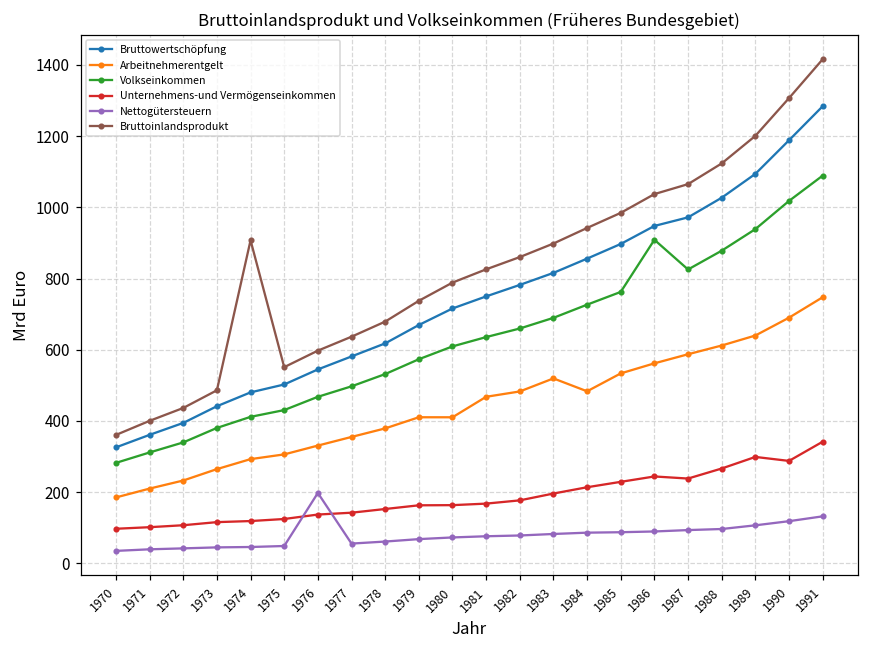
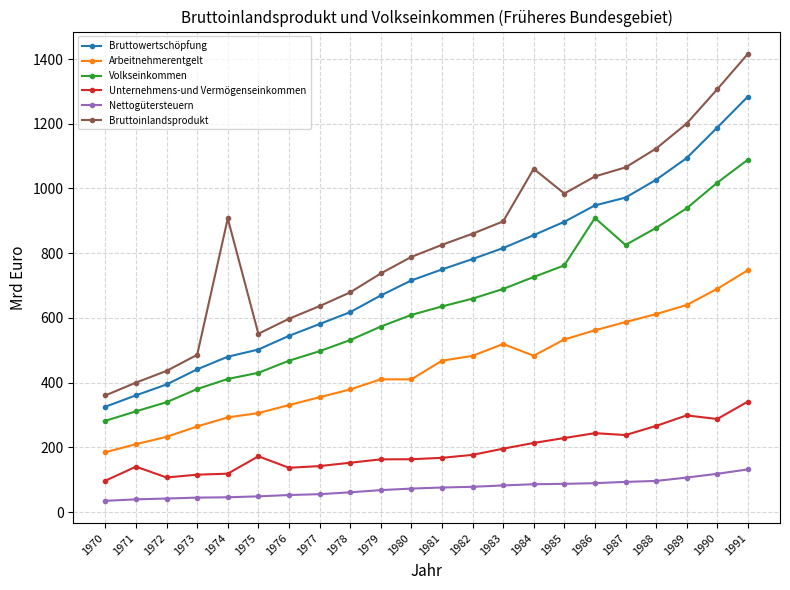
  {
    "Bruttowertschöpfung": {
      "1970": 330,
      "1971": 360,
      "1972": 390,
      "1973": 440,
      "1974": 480,
      "1975": 500,
      "1976": 540,
      "1977": 580,
      "1978": 620,
      "1979": 670,
      "1980": 720,
      "1981": 750,
      "1982": 780,
      "1983": 820,
      "1984": 860,
      "1985": 900,
      "1986": 950,
      "1987": 970,
      "1988": 1030,
      "1989": 1090,
      "1990": 1190,
      "1991": 1280
    },
    "Arbeitnehmerentgelt": {
      "1970": 190,
      "1971": 210,
      "1972": 230,
      "1973": 260,
      "1974": 290,
      "1975": 310,
      "1976": 330,
      "1977": 350,
      "1978": 380,
      "1979": 410,
      "1980": 410,
      "1981": 470,
      "1982": 480,
      "1983": 520,
      "1984": 480,
      "1985": 530,
      "1986": 560,
      "1987": 590,
      "1988": 610,
      "1989": 640,
      "1990": 690,
      "1991": 750
    },
    "Volkseinkommen": {
      "1970": 280,
      "1971": 310,
      "1972": 340,
      "1973": 380,
      "1974": 410,
      "1975": 430,
      "1976": 470,
      "1977": 500,
      "1978": 530,
      "1979": 570,
      "1980": 610,
      "1981": 640,
      "1982": 660,
      "1983": 690,
      "1984": 730,
      "1985": 760,
      "1986": 910,
      "1987": 830,
      "1988": 880,
      "1989": 940,
      "1990": 1020,
      "1991": 1090
    },
    "Unternehmens-und Vermögenseinkommen": {
      "1970": 100,
-     "1971": 100,
+     "1971": 140,
      "1972": 110,
      "1973": 120,
      "1974": 120,
-     "1975": 120,
+     "1975": 170,
      "1976": 140,
      "1977": 140,
      "1978": 150,
      "1979": 160,
      "1980": 160,
      "1981": 170,
      "1982": 180,
      "1983": 200,
      "1984": 210,
      "1985": 230,
      "1986": 240,
      "1987": 240,
      "1988": 270,
      "1989": 300,
      "1990": 290,
      "1991": 340
    },
    "Nettogütersteuern": {
      "1970": 30,
      "1971": 40,
      "1972": 40,
      "1973": 40,
      "1974": 50,
      "1975": 50,
-     "1976": 200,
+     "1976": 50,
      "1977": 60,
      "1978": 60,
      "1979": 70,
      "1980": 70,
      "1981": 80,
      "1982": 80,
      "1983": 80,
      "1984": 90,
      "1985": 90,
      "1986": 90,
      "1987": 90,
      "1988": 100,
      "1989": 110,
      "1990": 120,
      "1991": 130
    },
    "Bruttoinlandsprodukt": {
      "1970": 360,
      "1971": 400,
      "1972": 440,
      "1973": 490,
      "1974": 910,
      "1975": 550,
      "1976": 600,
      "1977": 640,
      "1978": 680,
      "1979": 740,
      "1980": 790,
      "1981": 830,
      "1982": 860,
      "1983": 900,
-     "1984": 940,
+     "1984": 1060,
      "1985": 980,
      "1986": 1040,
      "1987": 1070,
      "1988": 1120,
      "1989": 1200,
      "1990": 1310,
      "1991": 1420
    }
  }
